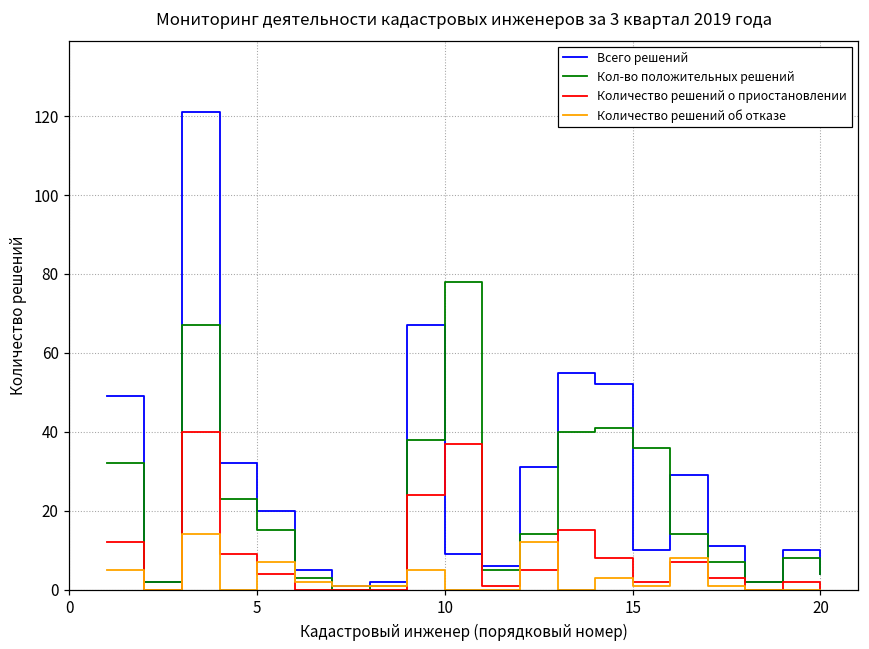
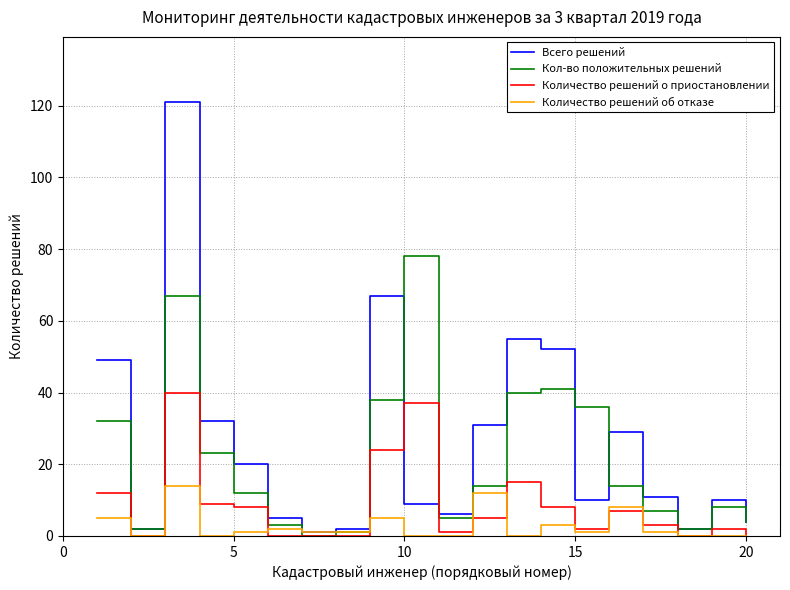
  {
    "Всего решений": {
      "5": 20,
      "10": 9,
      "15": 10
    },
    "Кол-во положительных решений": {
-     "5": 15,
+     "5": 12,
      "10": 78,
      "15": 36
    },
    "Количество решений о приостановлении": {
-     "5": 4,
+     "5": 8,
      "10": 37,
      "15": 2
    },
    "Количество решений об отказе": {
-     "5": 7,
+     "5": 1,
      "10": 0,
      "15": 1
    }
  }
